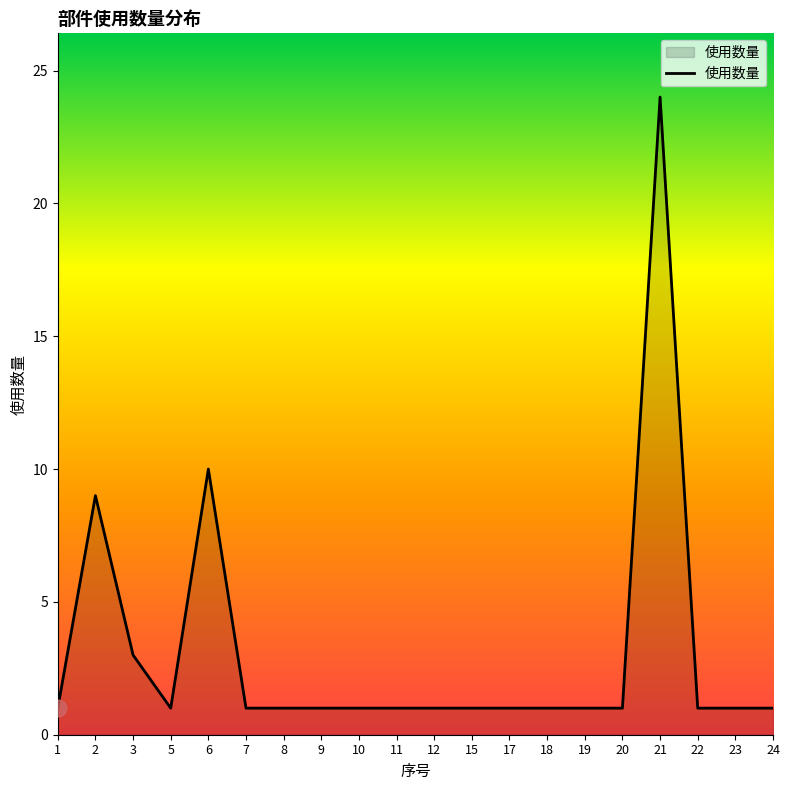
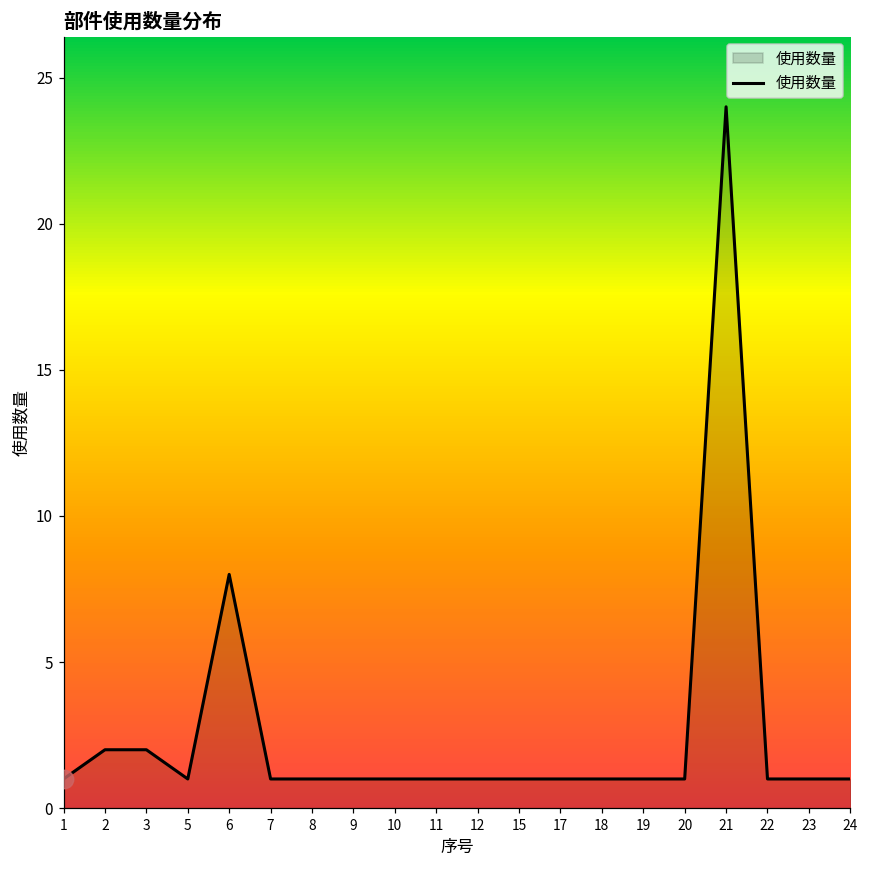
  {
    "使用数量": {
-     "2": 9,
-     "3": 3,
+     "2": 2,
+     "3": 2,
      "5": 1,
-     "6": 10,
+     "6": 8,
      "7": 1,
      "8": 1,
      "9": 1,
      "10": 1,
      "11": 1,
      "12": 1,
      "15": 1,
      "17": 1,
      "18": 1,
      "19": 1,
      "20": 1,
      "21": 24,
      "22": 1,
      "23": 1,
      "24": 1
    }
  }
